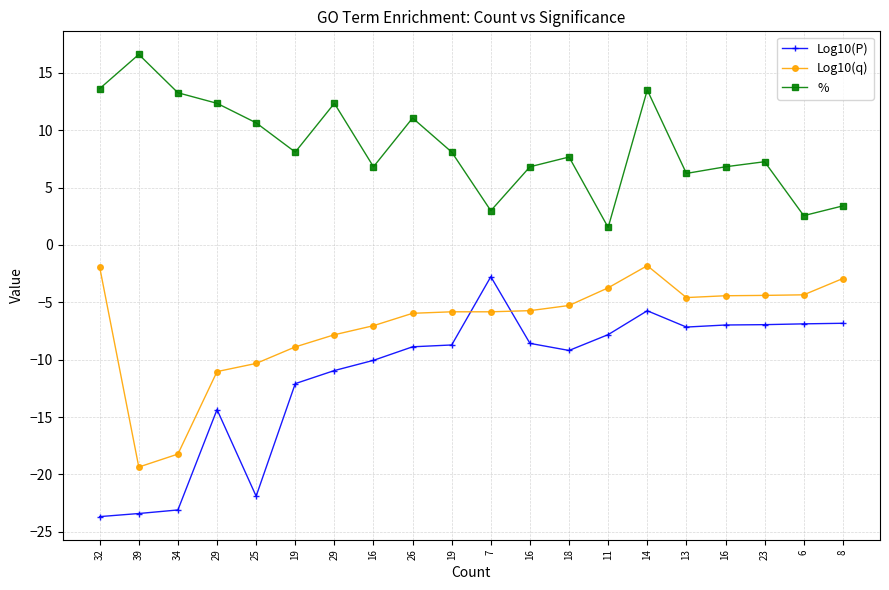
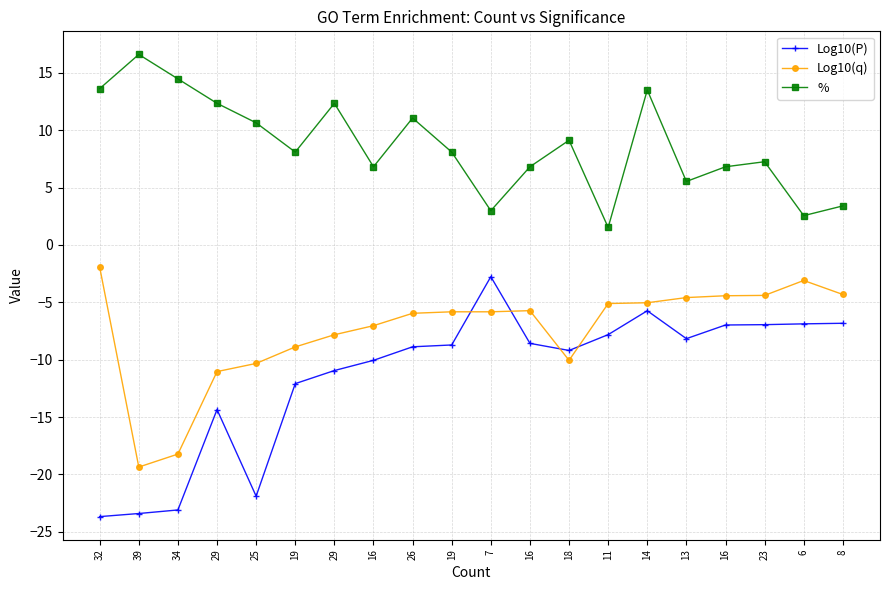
  {
    "Log10(P)": {
      "32": -23.7,
      "39": -23.4,
      "34": -23.1,
      "25": -21.9,
      "26": -8.9,
      "7": -2.8,
      "18": -9.2,
      "11": -7.8,
      "14": -5.7,
-     "13": -7.2,
+     "13": -8.2,
      "23": -7.0,
      "6": -6.9,
      "8": -6.8
    },
    "Log10(q)": {
      "32": -1.9,
      "39": -19.4,
      "34": -18.2,
      "25": -10.3,
      "26": -6.0,
      "7": -5.8,
-     "18": -5.3,
-     "11": -3.7,
-     "14": -1.8,
+     "18": -10.1,
+     "11": -5.1,
+     "14": -5.0,
      "13": -4.6,
      "23": -4.4,
-     "6": -4.4,
-     "8": -2.9
+     "6": -3.1,
+     "8": -4.3
    },
    "%": {
      "32": 13.6,
      "39": 16.6,
-     "34": 13.3,
+     "34": 14.5,
      "25": 10.6,
      "26": 11.1,
      "7": 3.0,
-     "18": 7.7,
+     "18": 9.1,
      "11": 1.5,
      "14": 13.5,
-     "13": 6.2,
+     "13": 5.5,
      "23": 7.3,
      "6": 2.6,
      "8": 3.4
    }
  }
